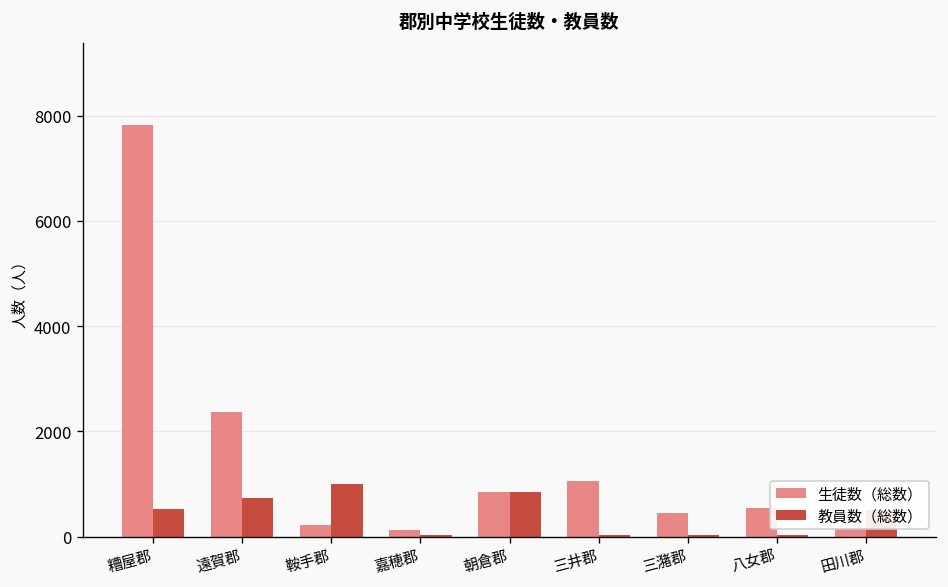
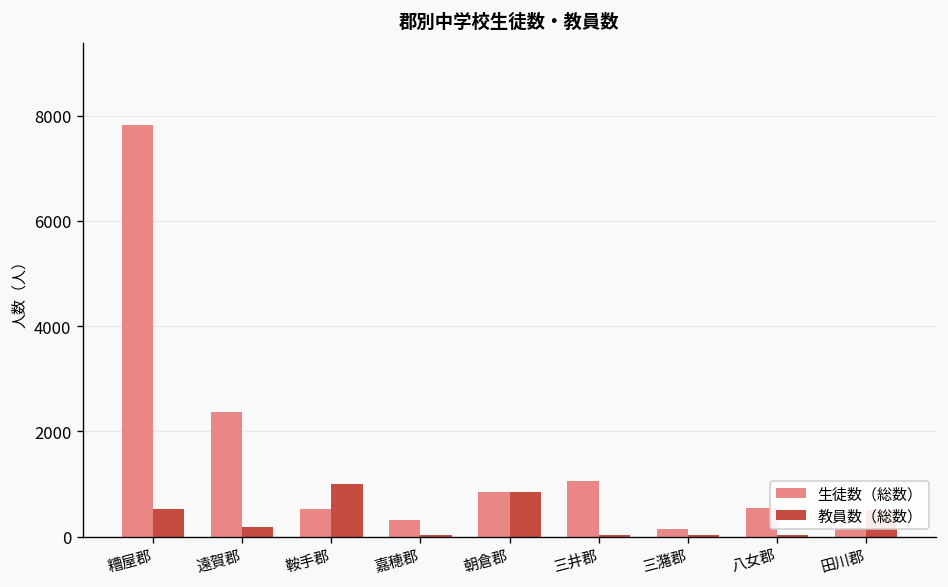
  {
    "生徒数（総数）": {
      "糟屋郡": 7800,
      "遠賀郡": 2400,
-     "鞍手郡": 200,
-     "嘉穂郡": 100,
+     "鞍手郡": 500,
+     "嘉穂郡": 300,
      "朝倉郡": 800,
      "三井郡": 1100,
-     "三潴郡": 500,
+     "三潴郡": 200,
      "八女郡": 500
    },
    "教員数（総数）": {
      "糟屋郡": 500,
-     "遠賀郡": 700,
+     "遠賀郡": 200,
      "鞍手郡": 1000,
      "朝倉郡": 800
    }
  }
